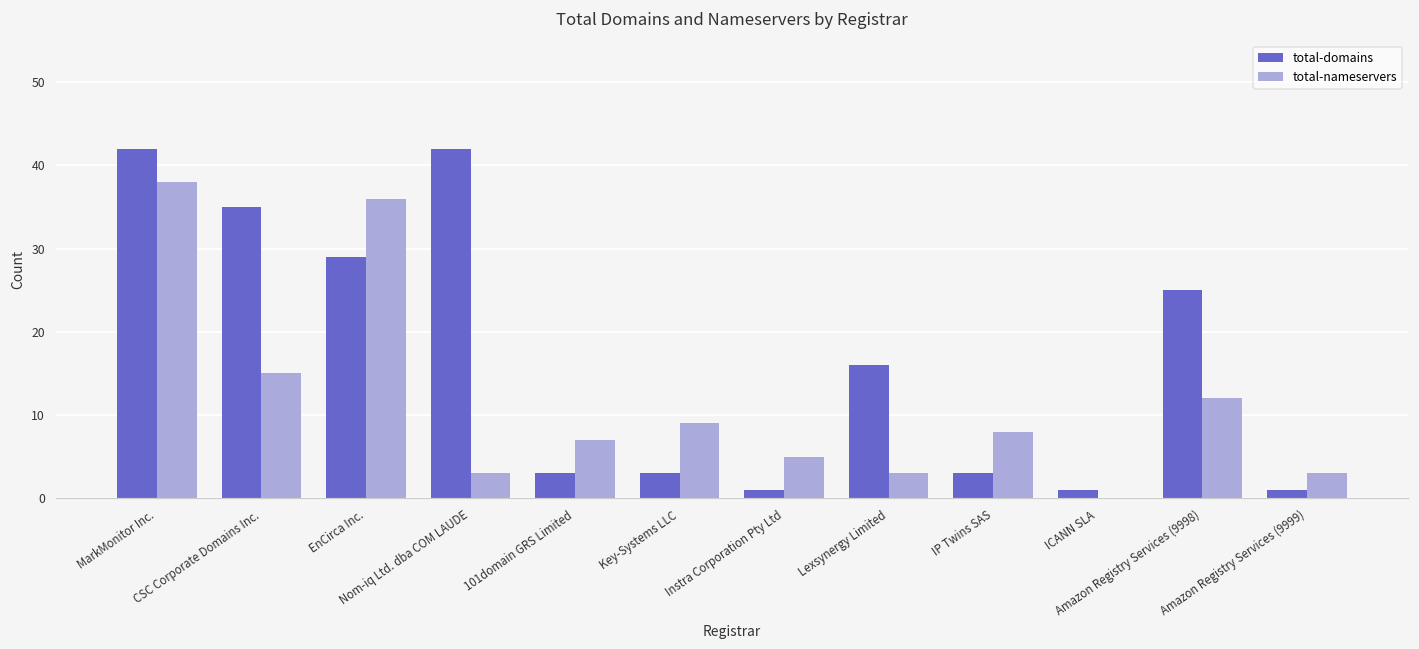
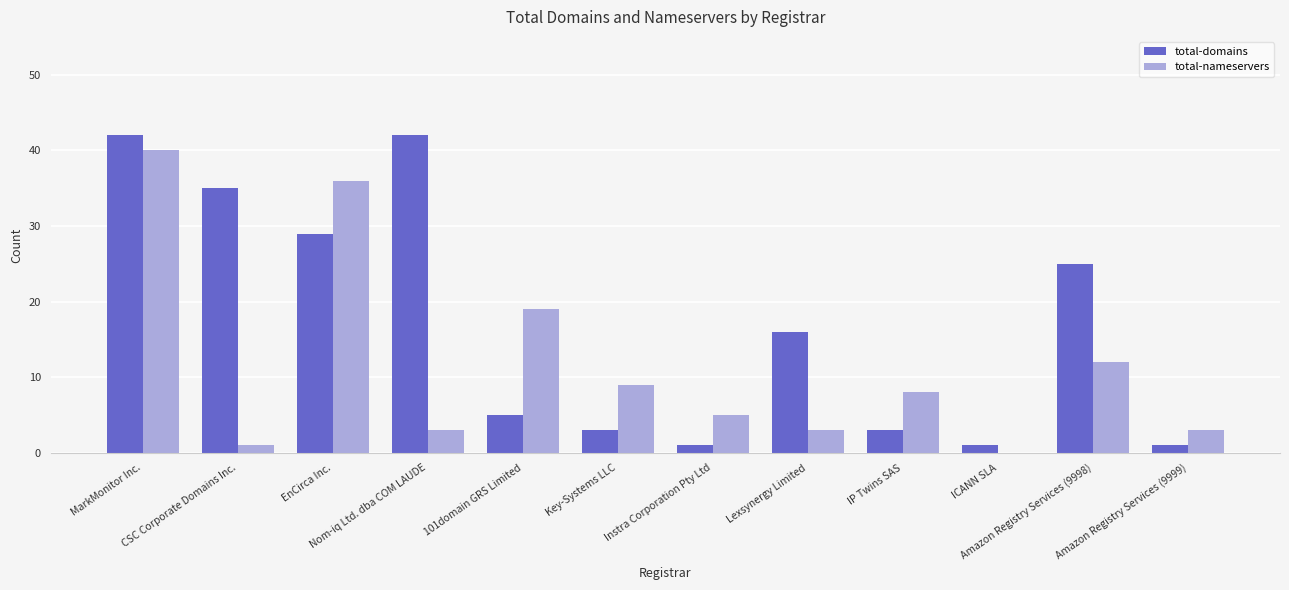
  {
    "total-domains": {
      "MarkMonitor Inc.": 42,
      "CSC Corporate Domains Inc.": 35,
      "EnCirca Inc.": 29,
      "Nom-iq Ltd. dba COM LAUDE": 42,
-     "101domain GRS Limited": 3,
+     "101domain GRS Limited": 5,
      "Key-Systems LLC": 3,
      "Instra Corporation Pty Ltd": 1,
      "Lexsynergy Limited": 16,
      "IP Twins SAS": 3,
      "ICANN SLA": 1,
      "Amazon Registry Services (9998)": 25,
      "Amazon Registry Services (9999)": 1
    },
    "total-nameservers": {
-     "MarkMonitor Inc.": 38,
-     "CSC Corporate Domains Inc.": 15,
+     "MarkMonitor Inc.": 40,
+     "CSC Corporate Domains Inc.": 1,
      "EnCirca Inc.": 36,
      "Nom-iq Ltd. dba COM LAUDE": 3,
-     "101domain GRS Limited": 7,
+     "101domain GRS Limited": 19,
      "Key-Systems LLC": 9,
      "Instra Corporation Pty Ltd": 5,
      "Lexsynergy Limited": 3,
      "IP Twins SAS": 8,
      "ICANN SLA": 0,
      "Amazon Registry Services (9998)": 12,
      "Amazon Registry Services (9999)": 3
    }
  }
